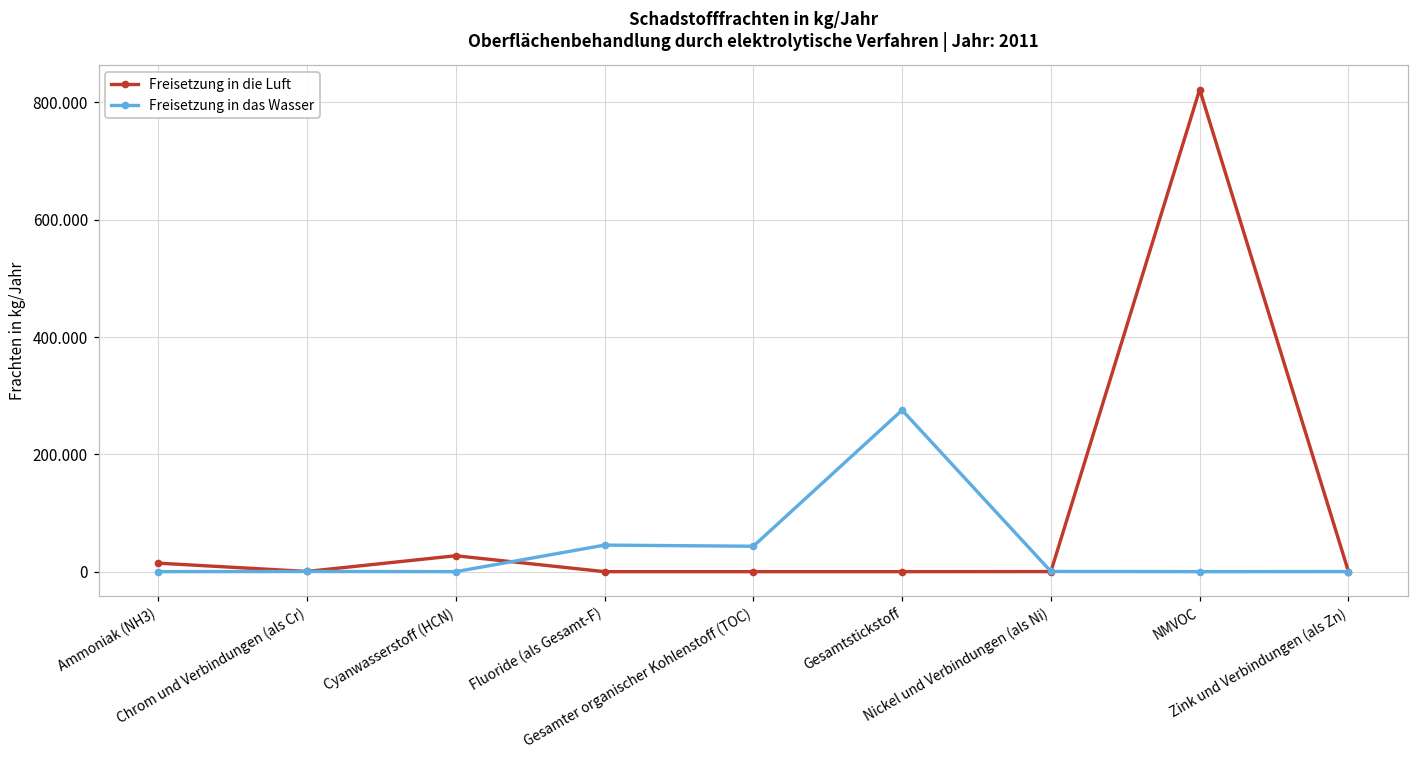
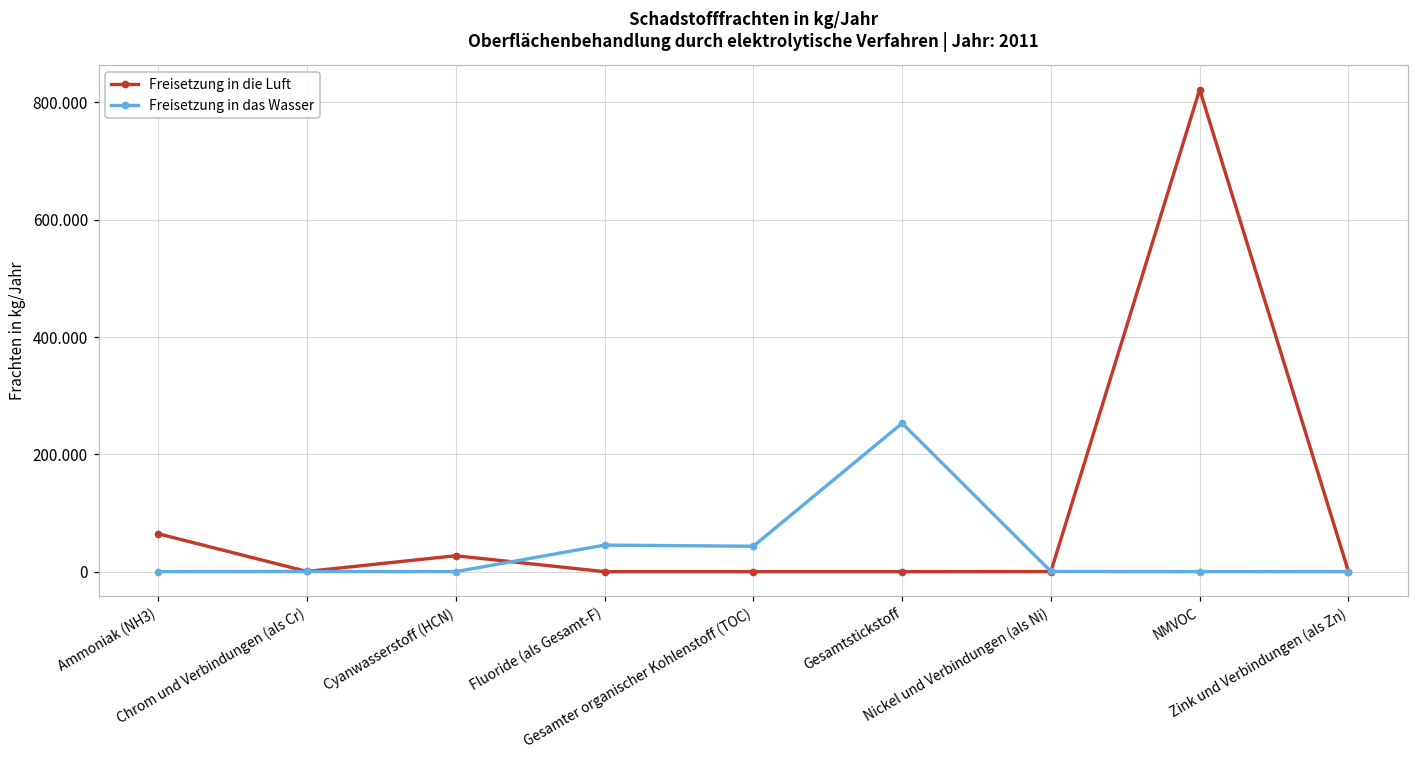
  {
    "Freisetzung in die Luft": {
-     "Ammoniak (NH3)": 10,
+     "Ammoniak (NH3)": 60,
      "Cyanwasserstoff (HCN)": 30,
      "Fluoride (als Gesamt-F)": 0,
      "Gesamter organischer Kohlenstoff (TOC)": 0,
      "Gesamtstickstoff": 0,
      "NMVOC": 820
    },
    "Freisetzung in das Wasser": {
      "Ammoniak (NH3)": 0,
      "Cyanwasserstoff (HCN)": 0,
      "Fluoride (als Gesamt-F)": 50,
      "Gesamter organischer Kohlenstoff (TOC)": 40,
-     "Gesamtstickstoff": 280,
+     "Gesamtstickstoff": 250,
      "NMVOC": 0
    }
  }
